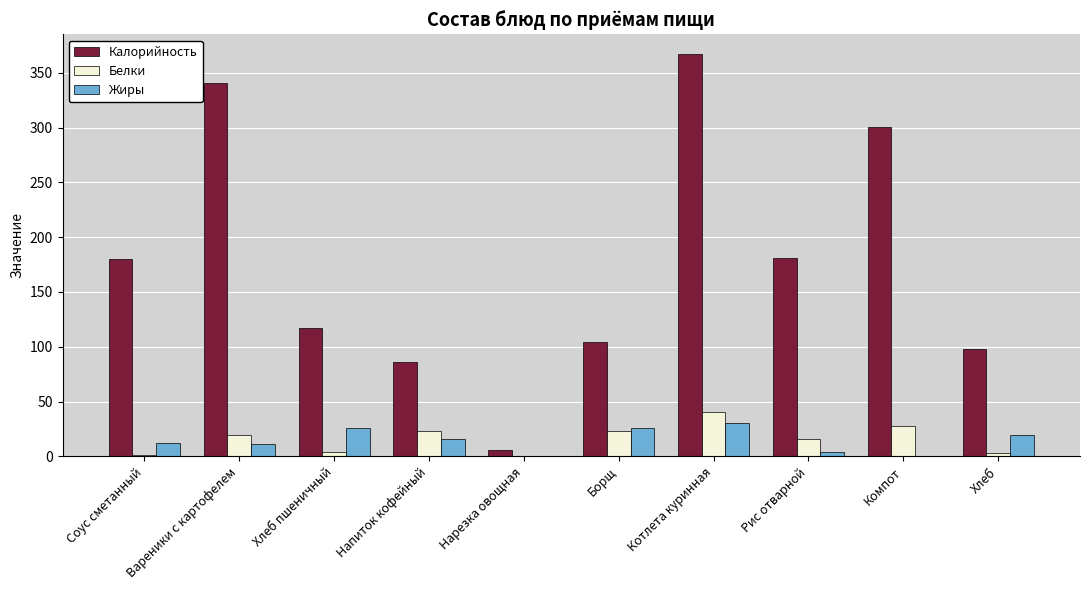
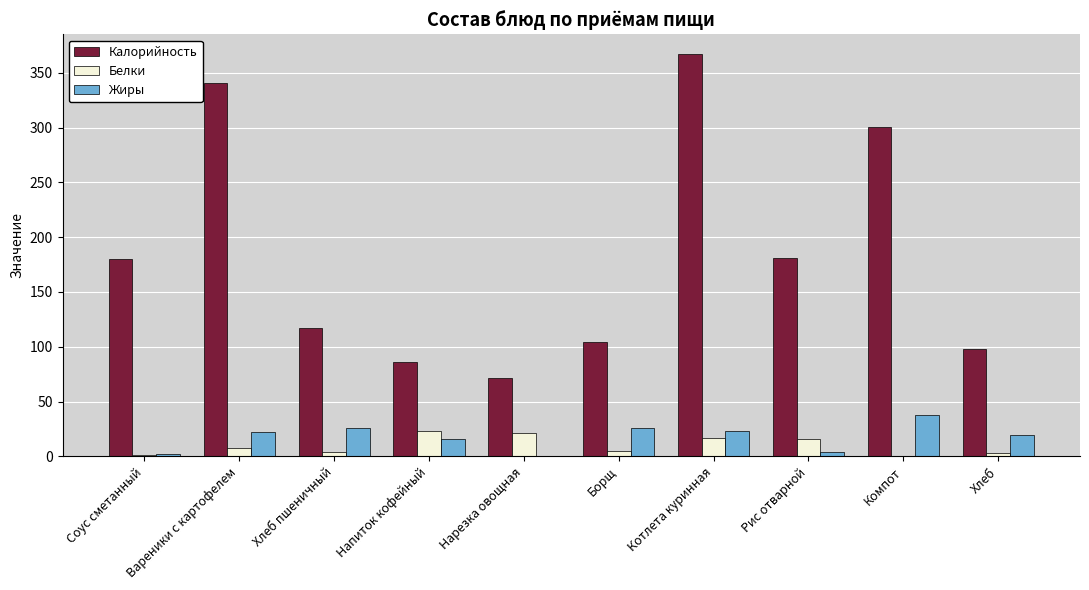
  {
    "Калорийность": {
      "Соус сметанный": 180,
      "Вареники с картофелем": 341,
      "Хлеб пшеничный": 117,
      "Напиток кофейный": 86,
-     "Нарезка овощная": 6,
+     "Нарезка овощная": 71,
      "Борщ": 104,
      "Котлета куринная": 367,
      "Рис отварной": 181,
      "Компот": 300,
      "Хлеб": 98
    },
    "Белки": {
-     "Вареники с картофелем": 19,
+     "Вареники с картофелем": 7,
      "Хлеб пшеничный": 4,
      "Напиток кофейный": 24,
-     "Нарезка овощная": 0,
-     "Борщ": 23,
-     "Котлета куринная": 41,
+     "Нарезка овощная": 22,
+     "Борщ": 5,
+     "Котлета куринная": 17,
      "Рис отварной": 15,
-     "Компот": 28,
+     "Компот": 0,
      "Хлеб": 3
    },
    "Жиры": {
-     "Соус сметанный": 13,
-     "Вареники с картофелем": 11,
+     "Соус сметанный": 2,
+     "Вареники с картофелем": 22,
      "Хлеб пшеничный": 26,
      "Напиток кофейный": 16,
      "Нарезка овощная": 0,
      "Борщ": 26,
-     "Котлета куринная": 31,
+     "Котлета куринная": 23,
      "Рис отварной": 4,
-     "Компот": 0,
+     "Компот": 38,
      "Хлеб": 20
    }
  }
